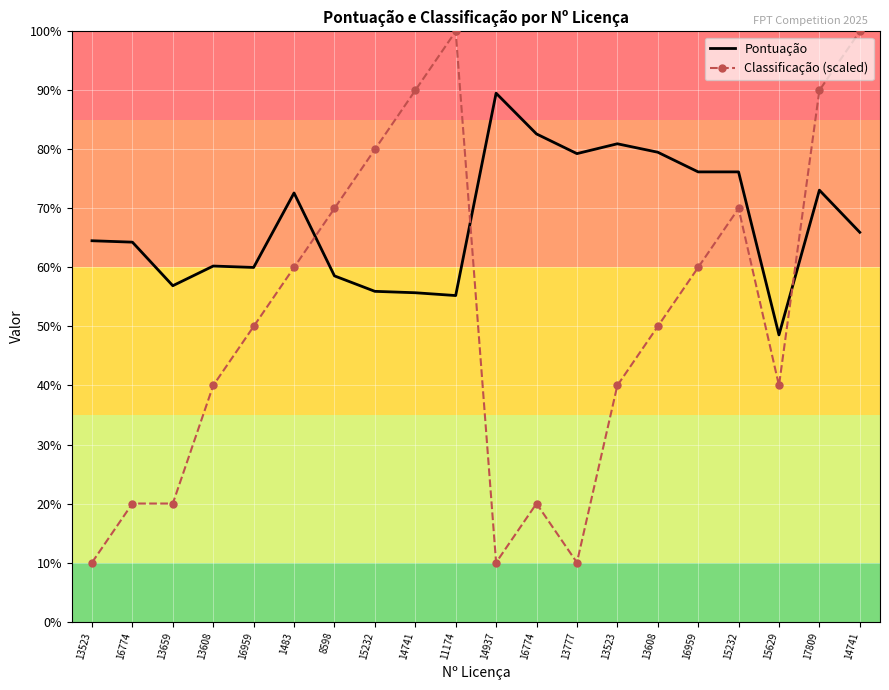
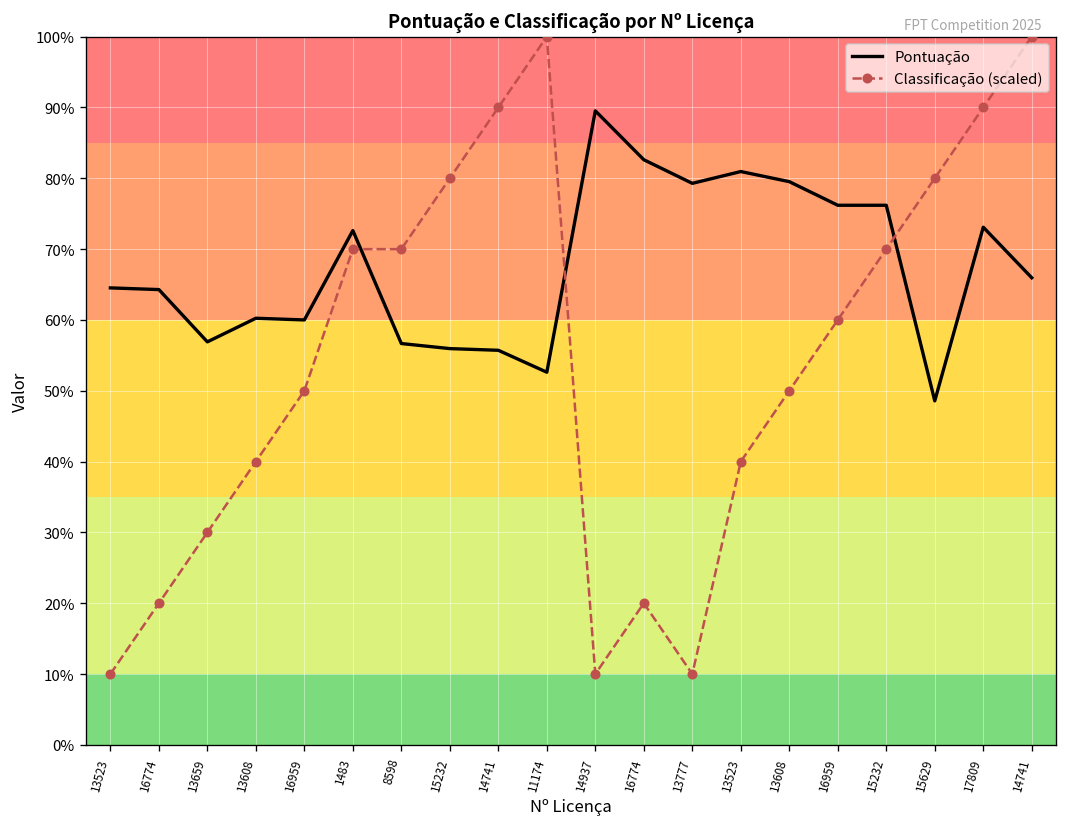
  {
    "Pontuação": {
      "13659": "57%",
      "1483": "73%",
-     "8598": "59%",
-     "11174": "55%",
+     "8598": "57%",
+     "11174": "53%",
      "14937": "90%",
      "13777": "79%",
      "15629": "49%",
      "17809": "73%"
    },
    "Classificação (scaled)": {
-     "13659": "20%",
-     "1483": "60%",
+     "13659": "30%",
+     "1483": "70%",
      "8598": "70%",
      "11174": "100%",
      "14937": "10%",
      "13777": "10%",
-     "15629": "40%",
+     "15629": "80%",
      "17809": "90%"
    }
  }
